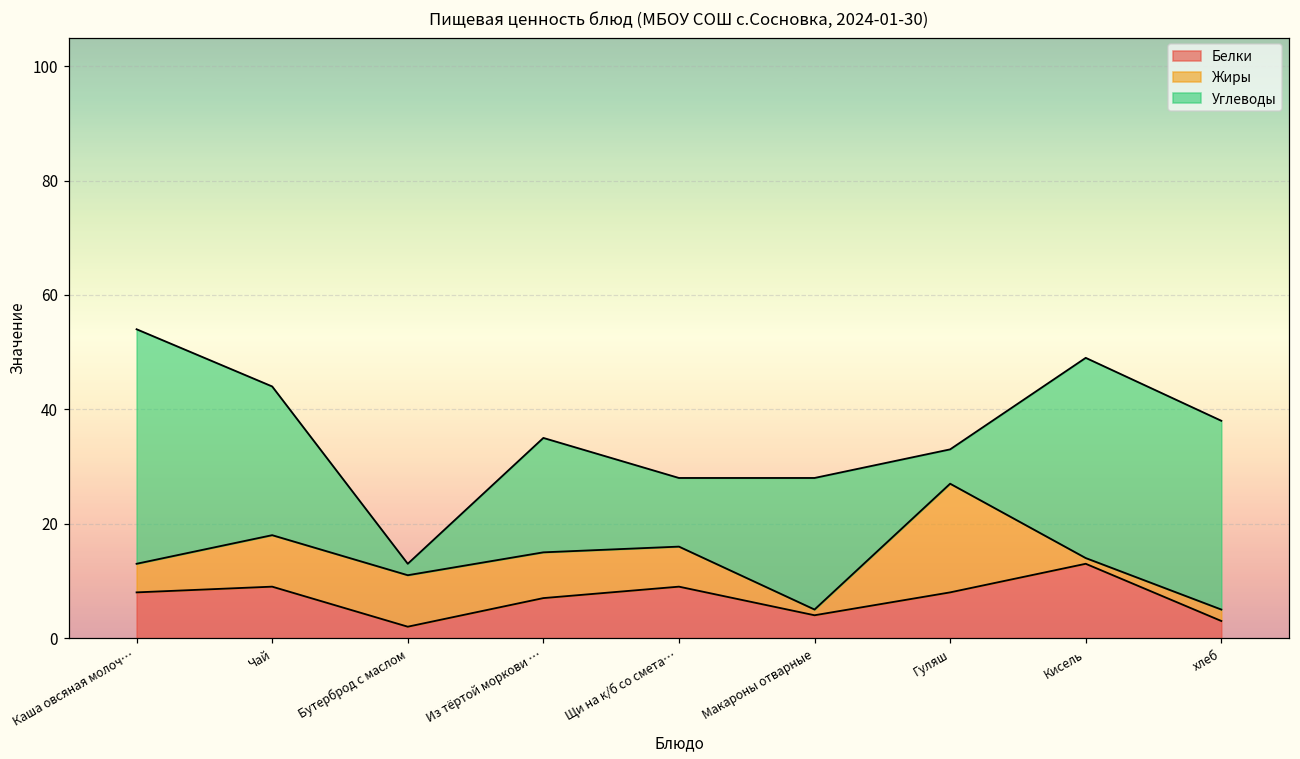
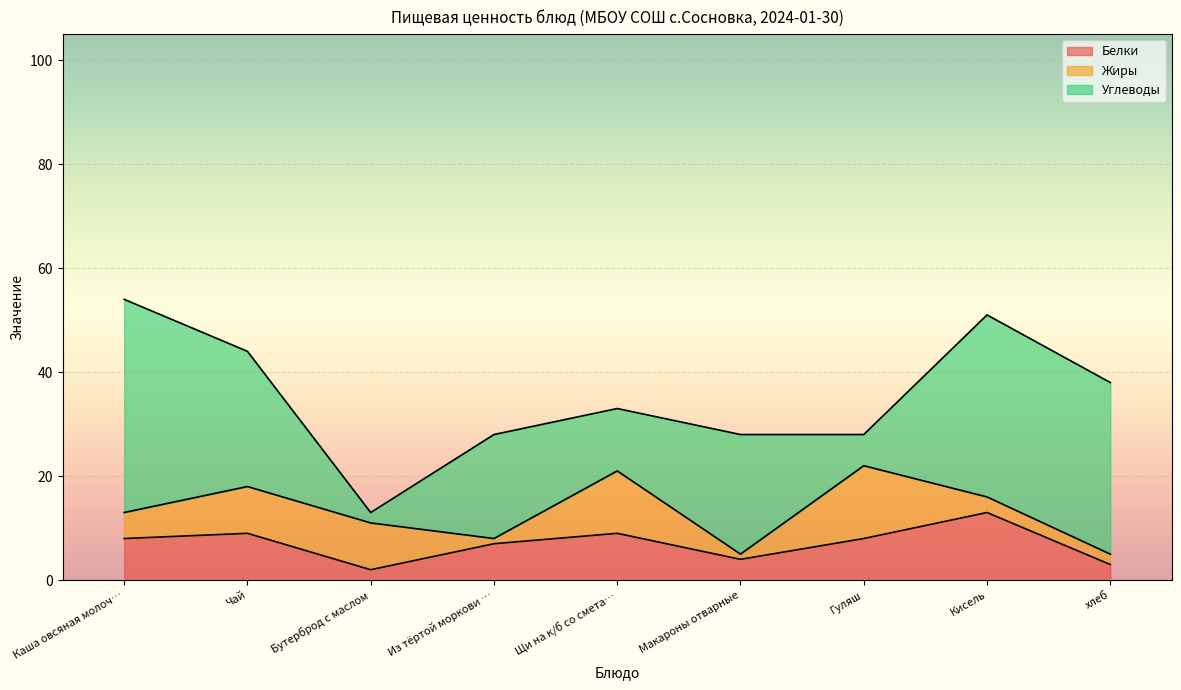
  {
    "Белки": {
      "Каша овсяная молоч…": 8,
      "Чай": 9,
      "Бутерброд с маслом": 2,
      "Из тёртой моркови …": 7,
      "Щи на к/б со смета…": 9,
      "Макароны отварные": 4,
      "Гуляш": 8,
      "Кисель": 13,
      "хлеб": 3
    },
    "Жиры": {
      "Каша овсяная молоч…": 5,
      "Чай": 9,
      "Бутерброд с маслом": 9,
-     "Из тёртой моркови …": 8,
-     "Щи на к/б со смета…": 7,
+     "Из тёртой моркови …": 1,
+     "Щи на к/б со смета…": 12,
      "Макароны отварные": 1,
-     "Гуляш": 19,
-     "Кисель": 1,
+     "Гуляш": 14,
+     "Кисель": 3,
      "хлеб": 2
    },
    "Углеводы": {
      "Каша овсяная молоч…": 41,
      "Чай": 26,
      "Бутерброд с маслом": 2,
      "Из тёртой моркови …": 20,
      "Щи на к/б со смета…": 12,
      "Макароны отварные": 23,
      "Гуляш": 6,
      "Кисель": 35,
      "хлеб": 33
    }
  }
